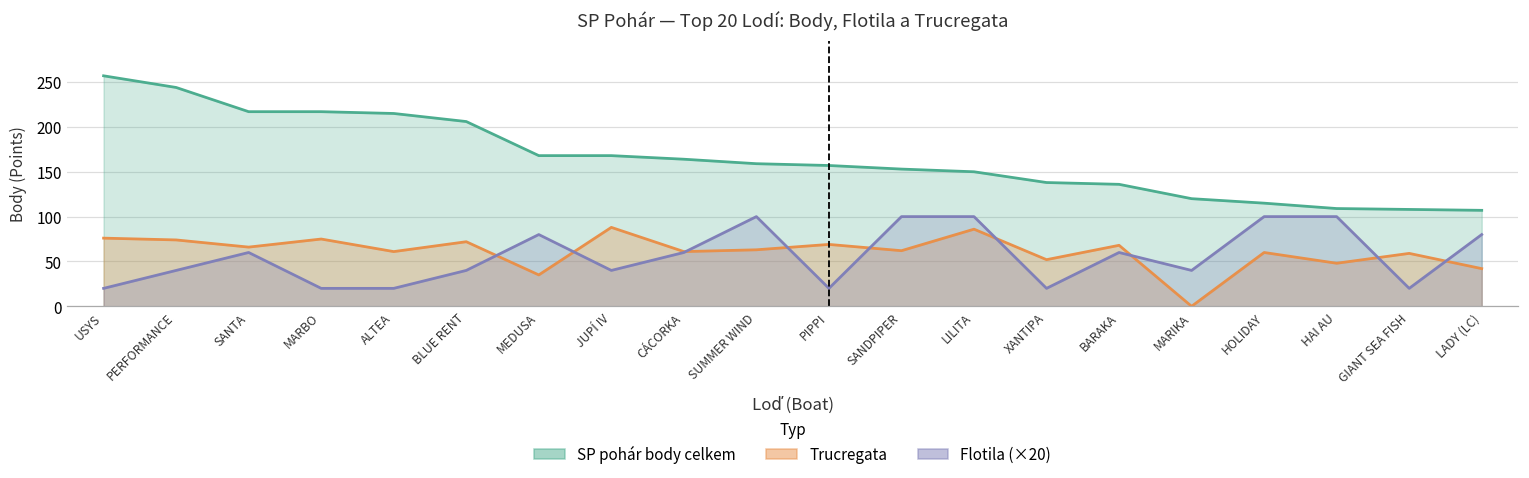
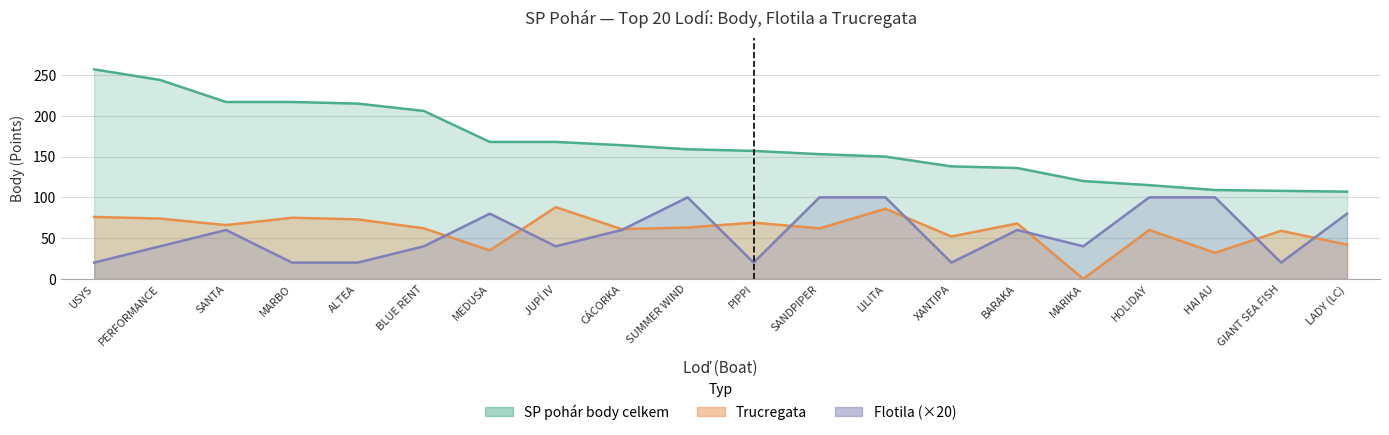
  {
    "Trucregata": {
      "USYS": 80,
      "PERFORMANCE": 70,
      "SANTA": 70,
      "MARBO": 80,
-     "ALTEA": 60,
-     "BLUE RENT": 70,
+     "ALTEA": 70,
+     "BLUE RENT": 60,
      "MEDUSA": 40,
      "JUPÍ IV": 90,
      "SUMMER WIND": 60,
      "PIPPI": 70,
      "SANDPIPER": 60,
      "LILITA": 90,
      "XANTIPA": 50,
      "BARAKA": 70,
      "MARIKA": 0,
      "HOLIDAY": 60,
-     "HAI AU": 50,
+     "HAI AU": 30,
      "GIANT SEA FISH": 60,
      "LADY (LC)": 40
    }
  }
